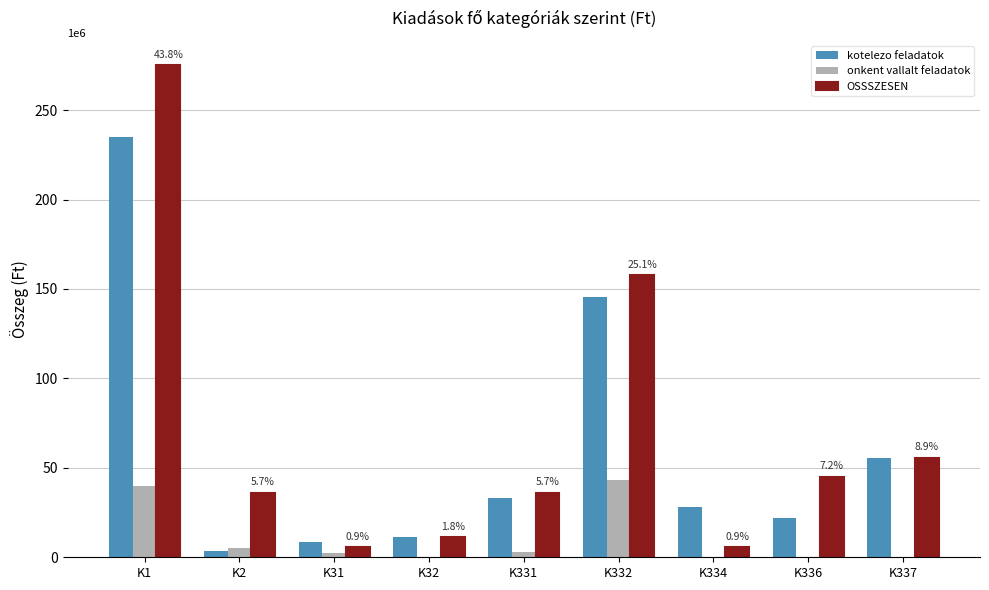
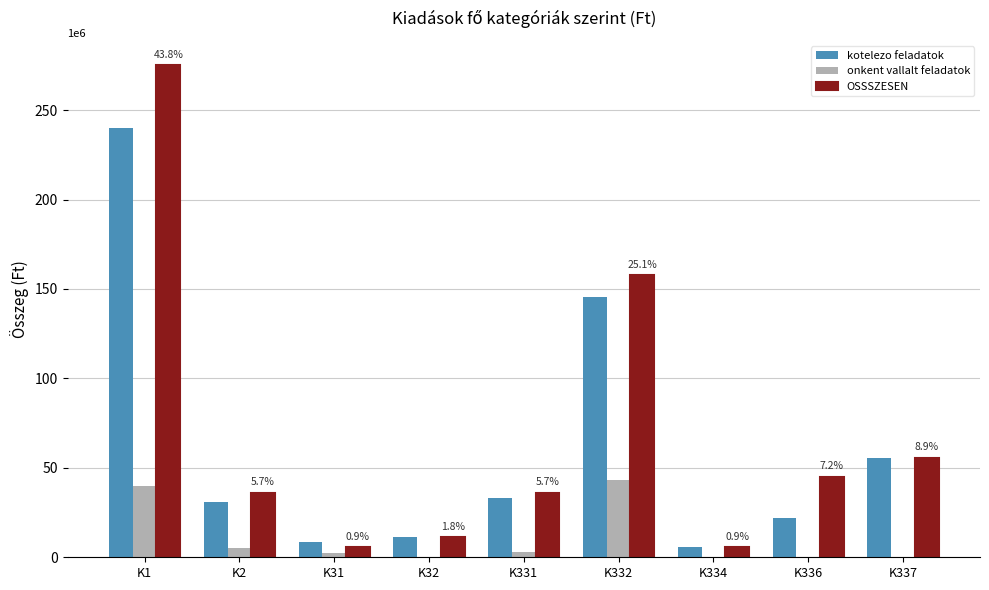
  {
    "kotelezo feladatok": {
-     "K1": 235000000,
-     "K2": 3000000,
+     "K1": 240000000,
+     "K2": 31000000,
      "K31": 9000000,
      "K32": 11000000,
      "K331": 33000000,
      "K332": 145000000,
-     "K334": 28000000,
+     "K334": 6000000,
      "K336": 22000000,
      "K337": 56000000
    },
    "onkent vallalt feladatok": {
      "K1": 40000000,
      "K2": 5000000,
      "K31": 2000000,
      "K32": 0,
      "K331": 3000000,
      "K332": 43000000,
      "K334": 0,
      "K336": 0,
      "K337": 0
    }
  }
